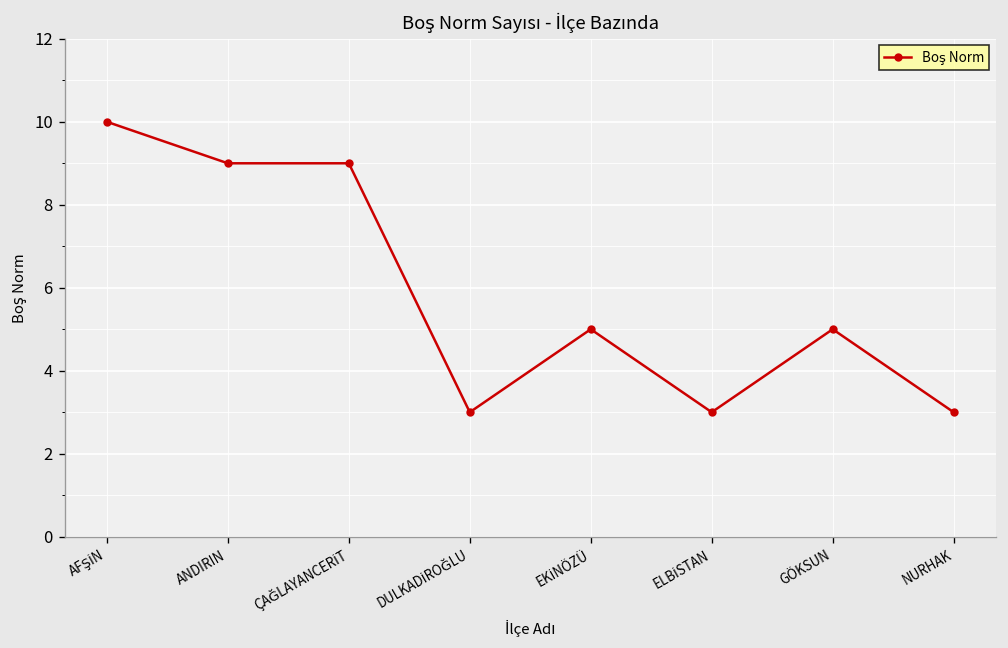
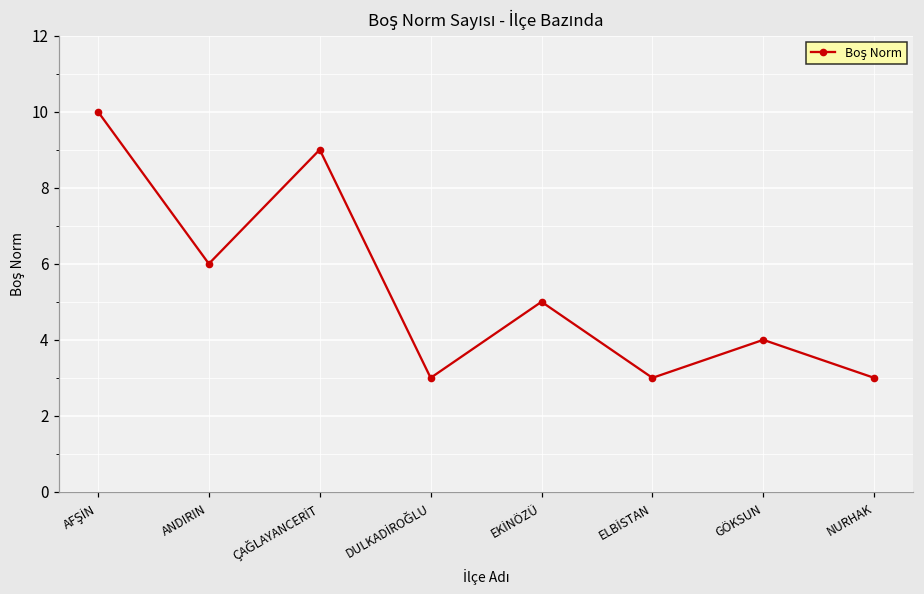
  {
    "AFŞİN": 10,
-   "ANDIRIN": 9,
+   "ANDIRIN": 6,
    "ÇAĞLAYANCERİT": 9,
    "DULKADİROĞLU": 3,
    "EKİNÖZÜ": 5,
    "ELBİSTAN": 3,
-   "GÖKSUN": 5,
+   "GÖKSUN": 4,
    "NURHAK": 3
  }
